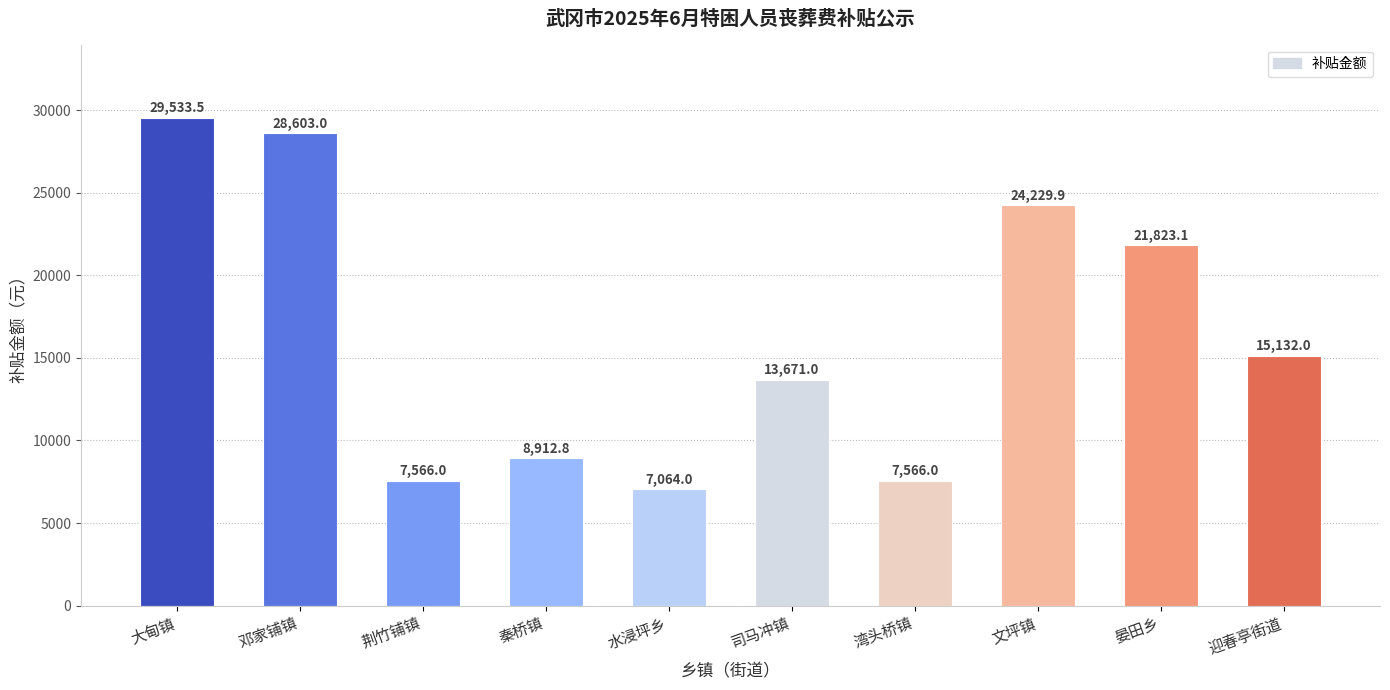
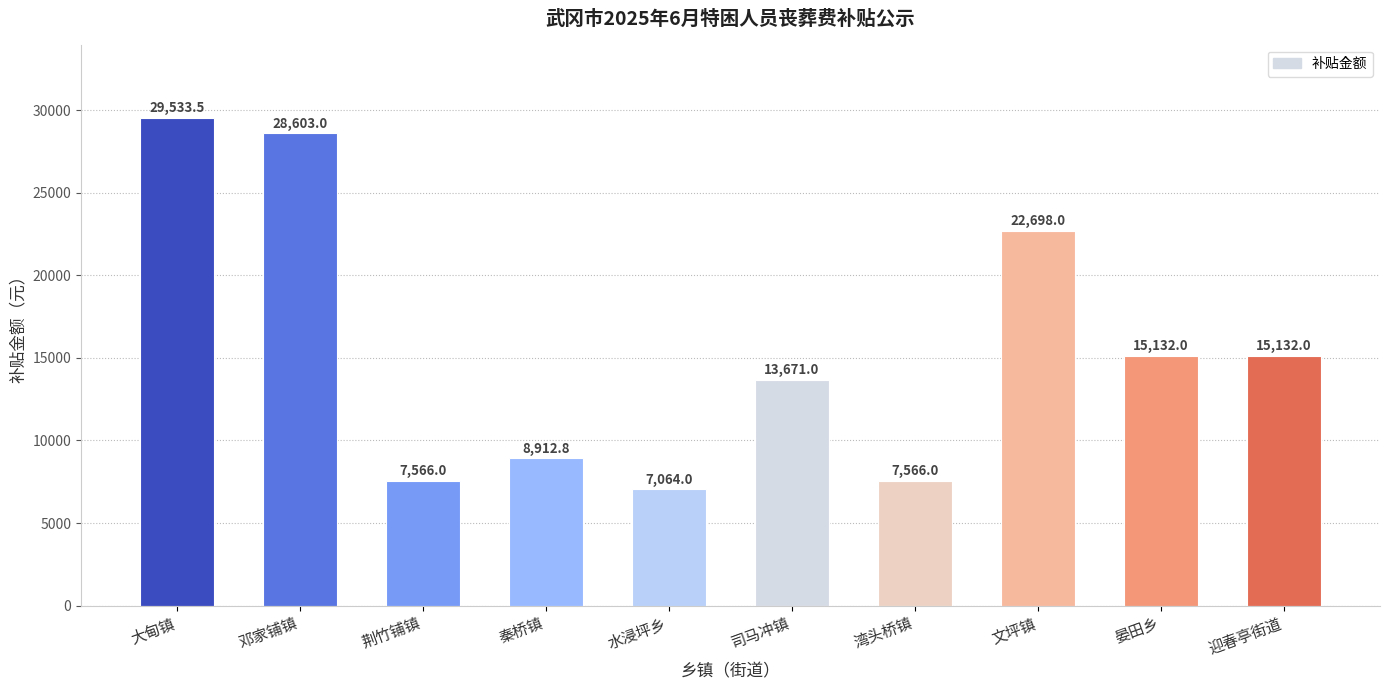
  {
    "大甸镇": "29,533.5",
    "邓家铺镇": "28,603.0",
    "荆竹铺镇": "7,566.0",
    "秦桥镇": "8,912.8",
    "水浸坪乡": "7,064.0",
    "司马冲镇": "13,671.0",
    "湾头桥镇": "7,566.0",
-   "文坪镇": "24,229.9",
-   "晏田乡": "21,823.1",
+   "文坪镇": "22,698.0",
+   "晏田乡": "15,132.0",
    "迎春亭街道": "15,132.0"
  }
